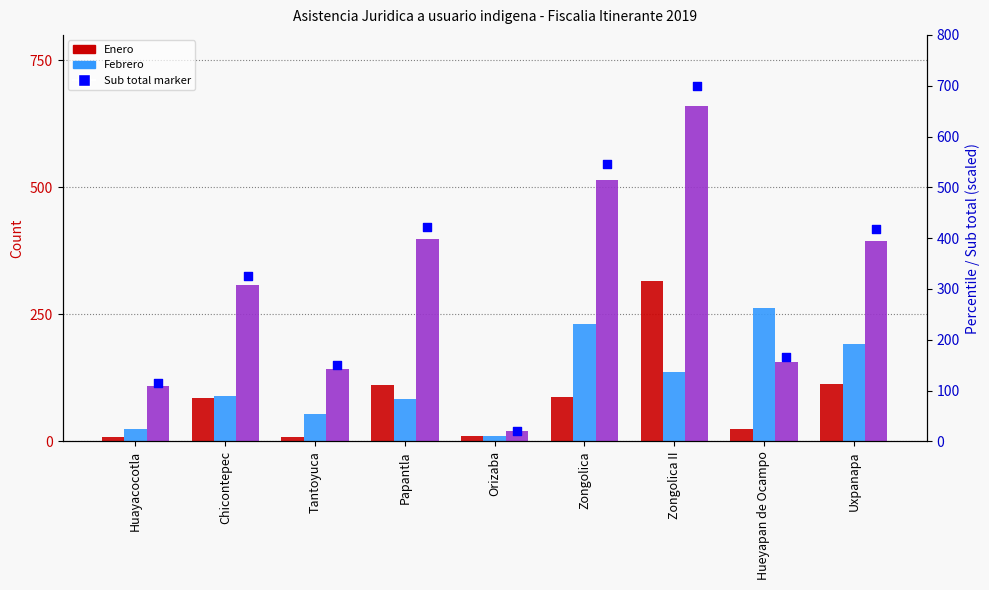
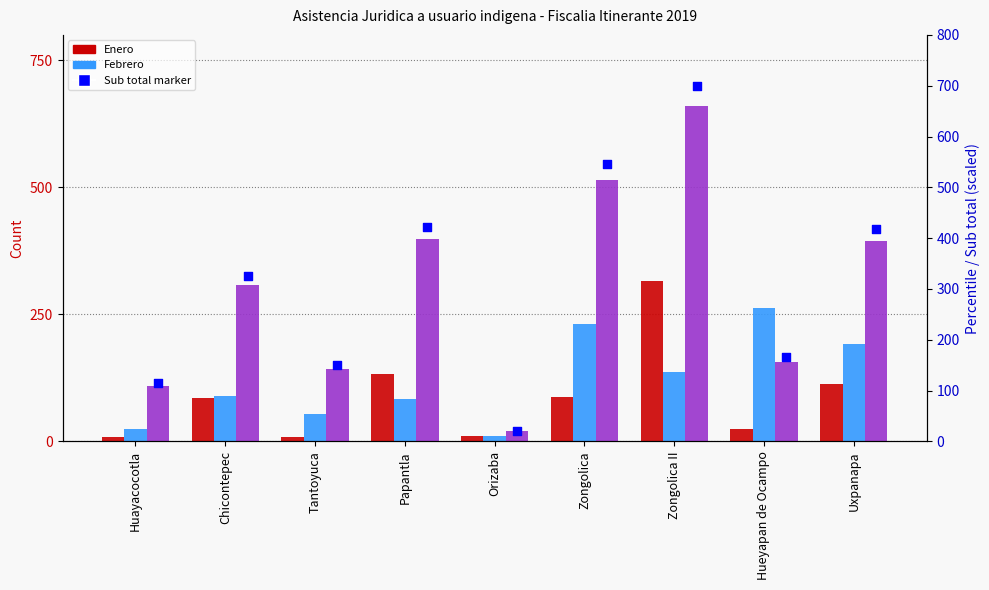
  {
    "Enero": {
      "Huayacocotla": 10,
      "Chicontepec": 90,
      "Tantoyuca": 10,
-     "Papantla": 110,
+     "Papantla": 130,
      "Orizaba": 10,
      "Zongolica": 90,
      "Zongolica II": 320,
      "Hueyapan de Ocampo": 20,
      "Uxpanapa": 110
    },
    "Febrero": {
      "Huayacocotla": 20,
      "Chicontepec": 90,
      "Tantoyuca": 50,
      "Papantla": 80,
      "Orizaba": 10,
      "Zongolica": 230,
      "Zongolica II": 140,
      "Hueyapan de Ocampo": 260,
      "Uxpanapa": 190
    }
  }
